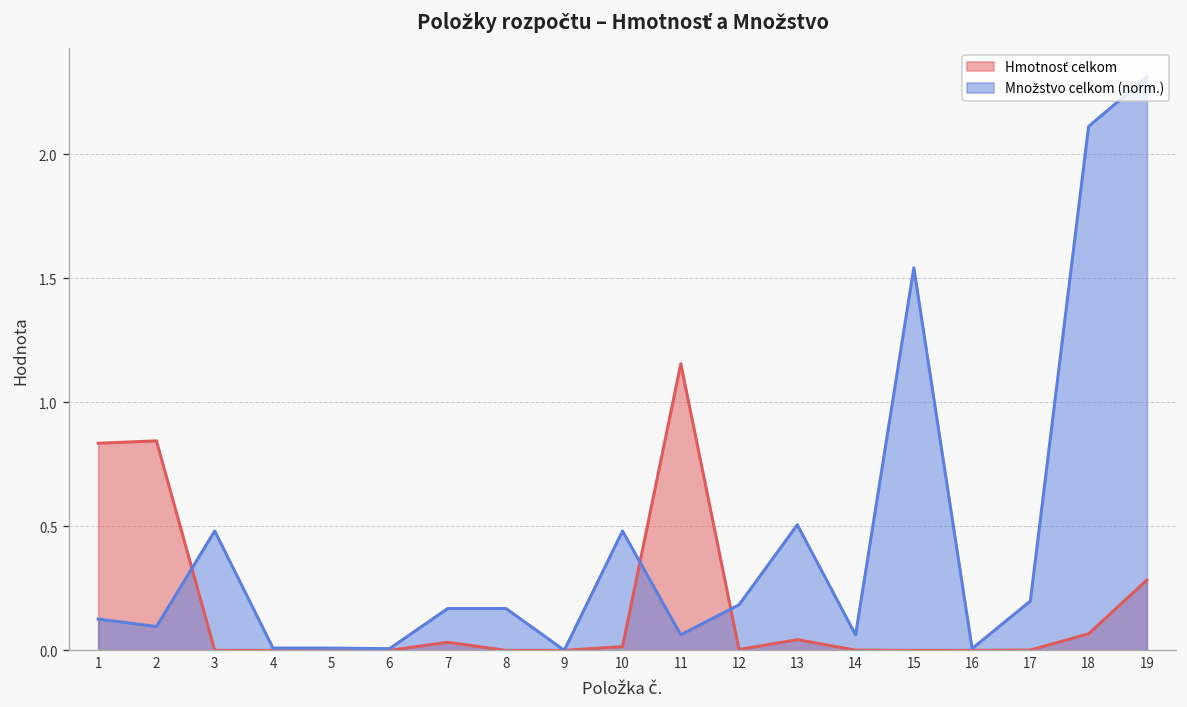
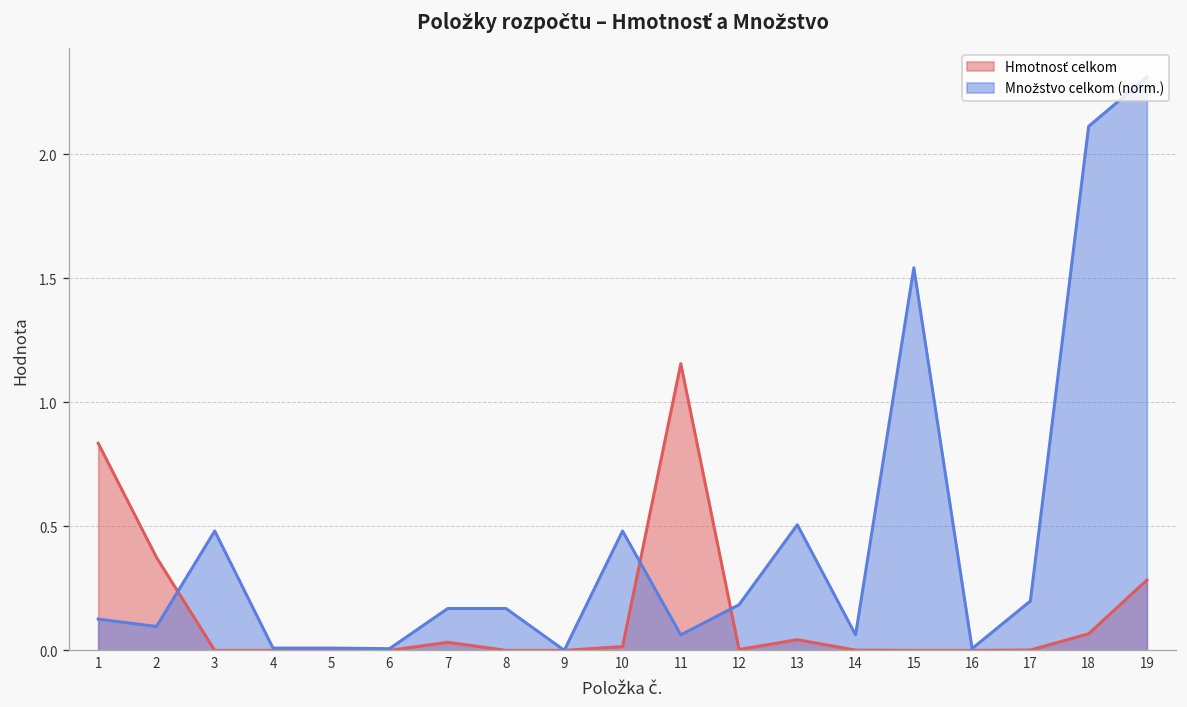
  {
    "Hmotnosť celkom": {
      "1": 0.83,
-     "2": 0.84,
+     "2": 0.37,
      "3": 0.00,
      "7": 0.03,
      "8": 0.00,
      "10": 0.02,
      "11": 1.16,
      "12": 0.00,
      "13": 0.04,
      "14": 0.00,
      "15": 0.00,
      "17": 0.00,
      "18": 0.07,
      "19": 0.28
    },
    "Množstvo celkom (norm.)": {
      "1": 0.13,
      "2": 0.10,
      "3": 0.48,
      "7": 0.17,
      "8": 0.17,
      "10": 0.48,
      "11": 0.06,
      "12": 0.18,
      "13": 0.51,
      "14": 0.06,
      "15": 1.54,
      "17": 0.20,
      "18": 2.11
    }
  }
